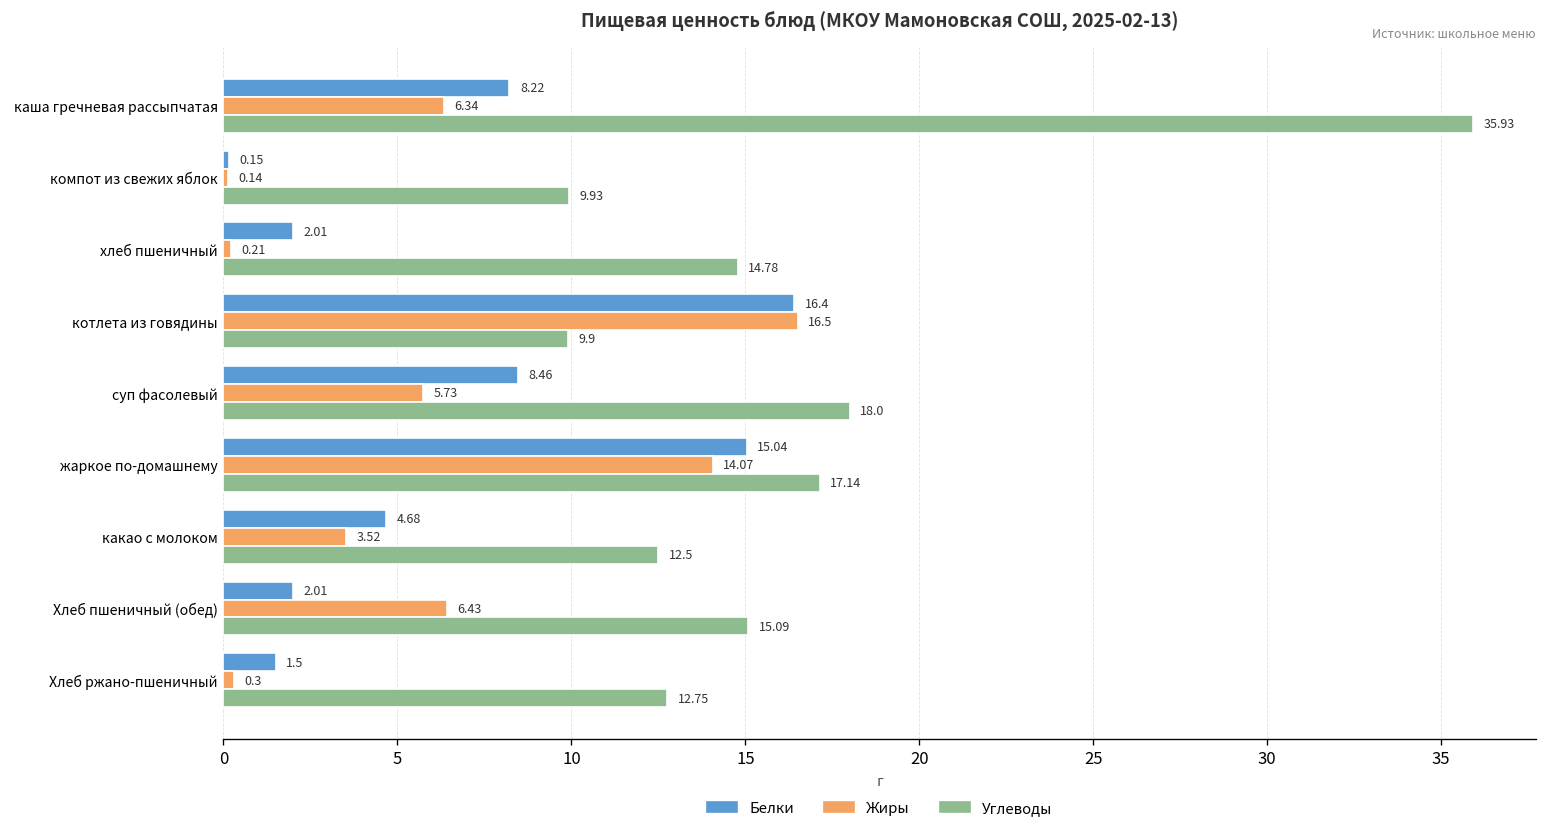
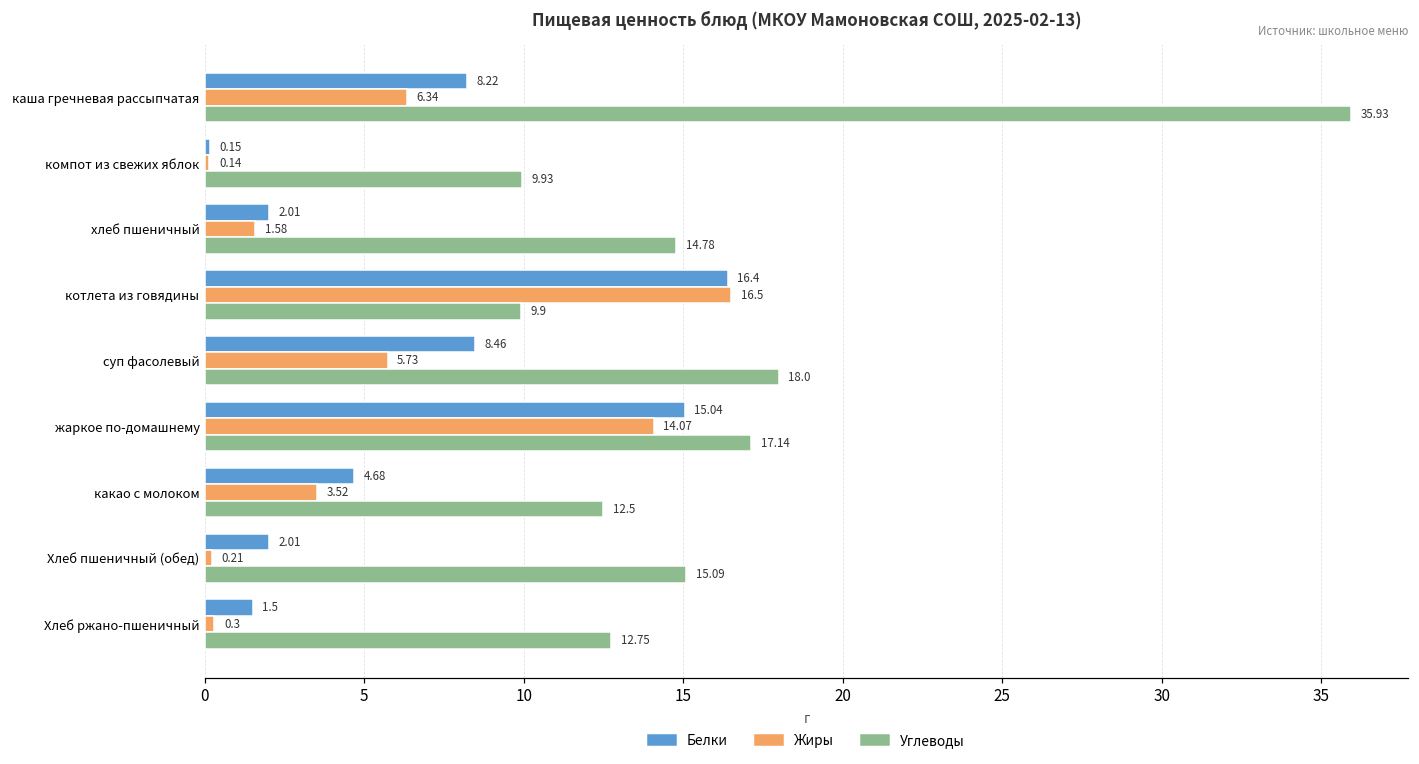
  {
    "Белки": {
      "каша гречневая рассыпчатая": 8.22,
      "компот из свежих яблок": 0.15,
      "хлеб пшеничный": 2.01,
      "котлета из говядины": 16.4,
      "суп фасолевый": 8.46,
      "жаркое по-домашнему": 15.04,
      "какао с молоком": 4.68,
      "Хлеб пшеничный (обед)": 2.01,
      "Хлеб ржано-пшеничный": 1.5
    },
    "Жиры": {
      "каша гречневая рассыпчатая": 6.34,
      "компот из свежих яблок": 0.14,
-     "хлеб пшеничный": 0.21,
+     "хлеб пшеничный": 1.58,
      "котлета из говядины": 16.5,
      "суп фасолевый": 5.73,
      "жаркое по-домашнему": 14.07,
      "какао с молоком": 3.52,
-     "Хлеб пшеничный (обед)": 6.43,
+     "Хлеб пшеничный (обед)": 0.21,
      "Хлеб ржано-пшеничный": 0.3
    },
    "Углеводы": {
      "каша гречневая рассыпчатая": 35.93,
      "компот из свежих яблок": 9.93,
      "хлеб пшеничный": 14.78,
      "котлета из говядины": 9.9,
      "суп фасолевый": 18.0,
      "жаркое по-домашнему": 17.14,
      "какао с молоком": 12.5,
      "Хлеб пшеничный (обед)": 15.09,
      "Хлеб ржано-пшеничный": 12.75
    }
  }
